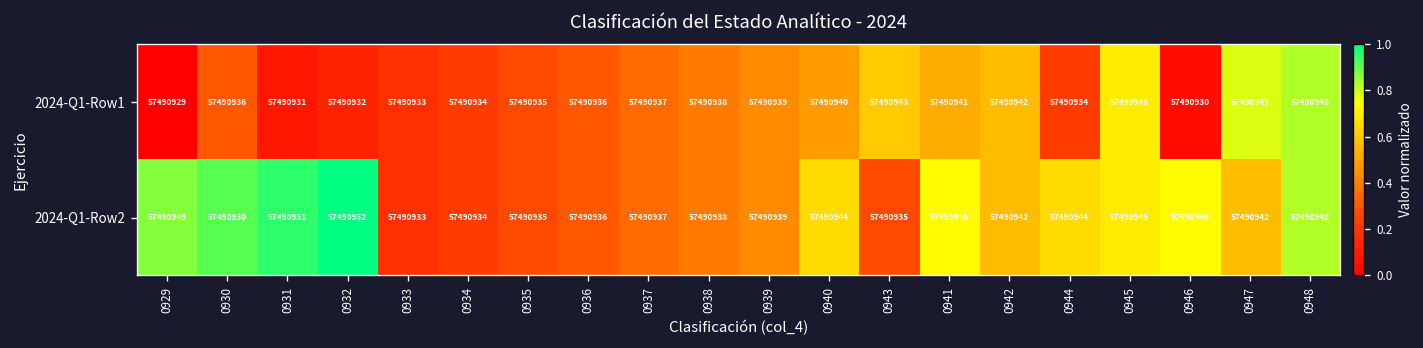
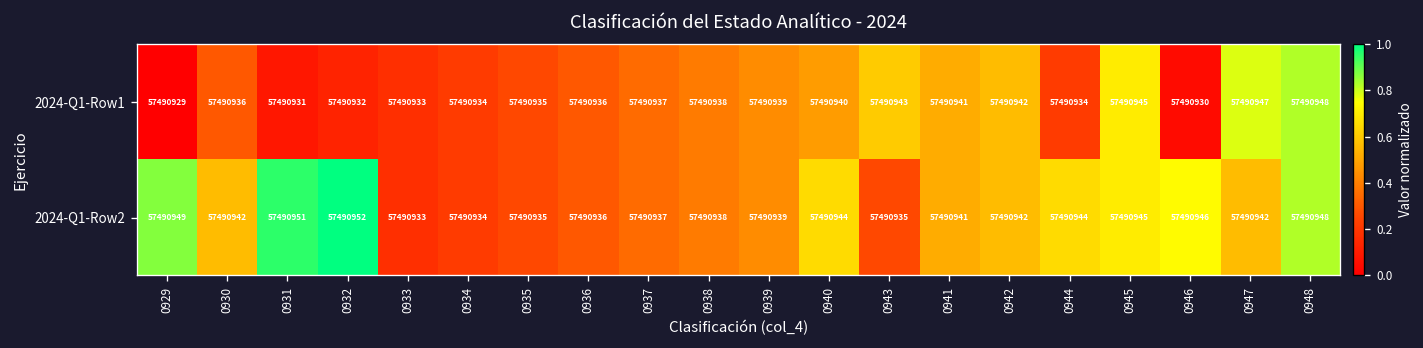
  {
    "2024-Q1-Row1": {
      "0929": 57490929,
      "0930": 57490936,
      "0931": 57490931,
      "0932": 57490932,
      "0933": 57490933,
      "0934": 57490934,
      "0935": 57490935,
      "0936": 57490936,
      "0937": 57490937,
      "0938": 57490938,
      "0939": 57490939,
      "0940": 57490940,
      "0943": 57490943,
      "0941": 57490941,
      "0942": 57490942,
      "0944": 57490934,
      "0945": 57490945,
      "0946": 57490930,
      "0947": 57490947,
      "0948": 57490948
    },
    "2024-Q1-Row2": {
      "0929": 57490949,
-     "0930": 57490950,
+     "0930": 57490942,
      "0931": 57490951,
      "0932": 57490952,
      "0933": 57490933,
      "0934": 57490934,
      "0935": 57490935,
      "0936": 57490936,
      "0937": 57490937,
      "0938": 57490938,
      "0939": 57490939,
      "0940": 57490944,
      "0943": 57490935,
-     "0941": 57490946,
+     "0941": 57490941,
      "0942": 57490942,
      "0944": 57490944,
      "0945": 57490945,
      "0946": 57490946,
      "0947": 57490942,
      "0948": 57490948
    }
  }
